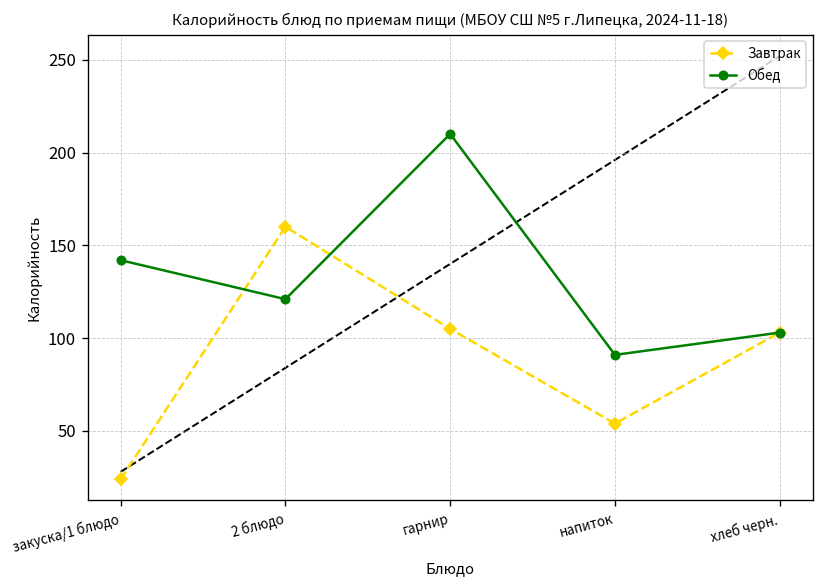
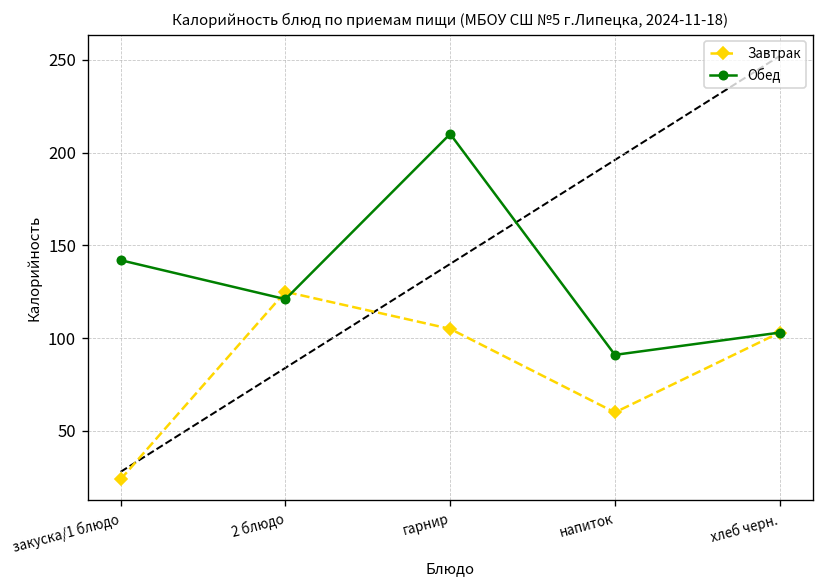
  {
    "Завтрак": {
      "закуска/1 блюдо": 24,
-     "2 блюдо": 160,
+     "2 блюдо": 125,
      "гарнир": 105,
-     "напиток": 54
+     "напиток": 60
    },
    "Обед": {
      "закуска/1 блюдо": 142,
      "2 блюдо": 121,
      "гарнир": 210,
      "напиток": 91
    }
  }
